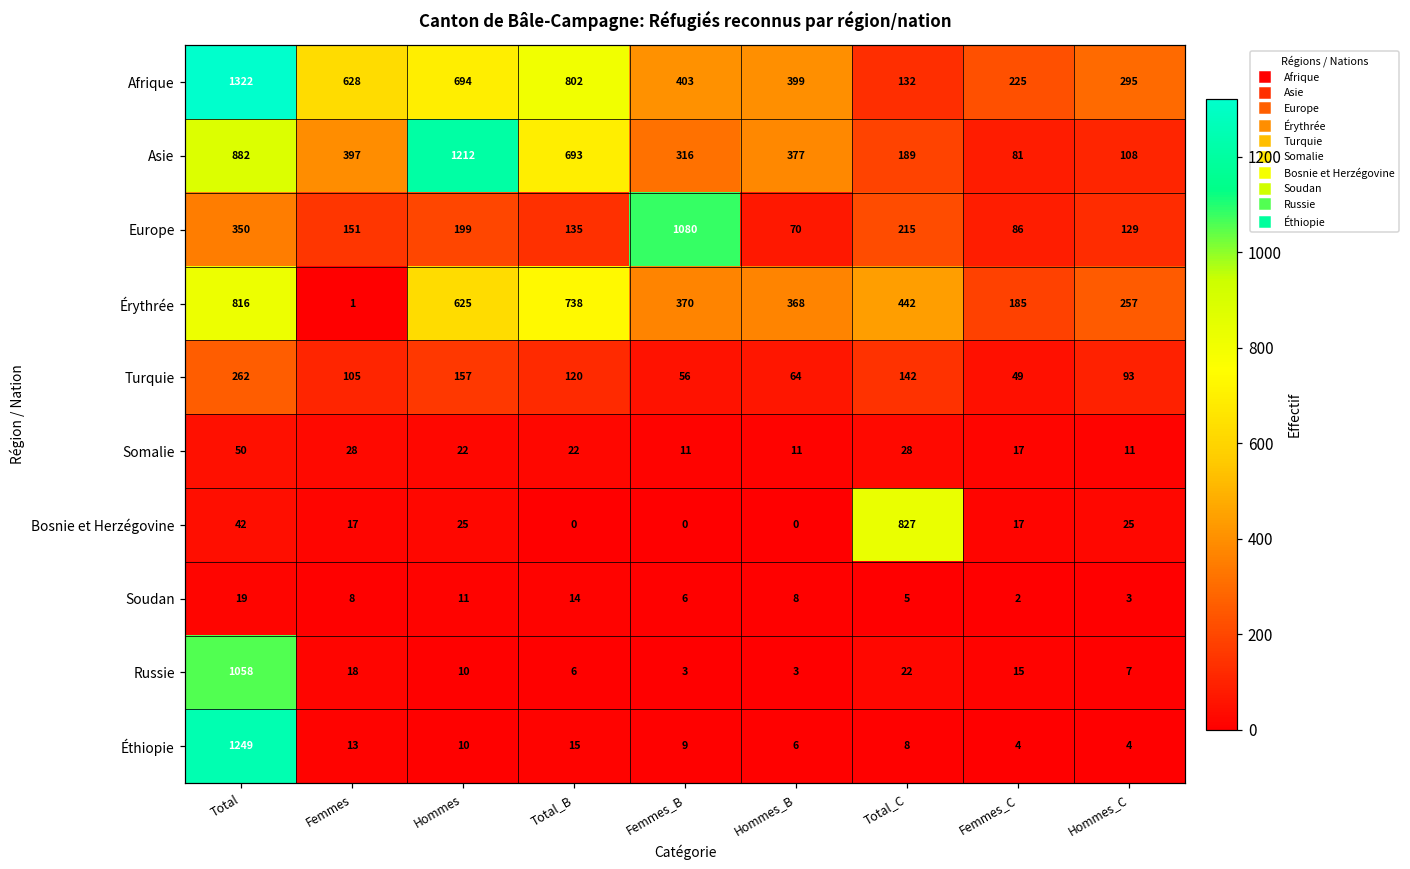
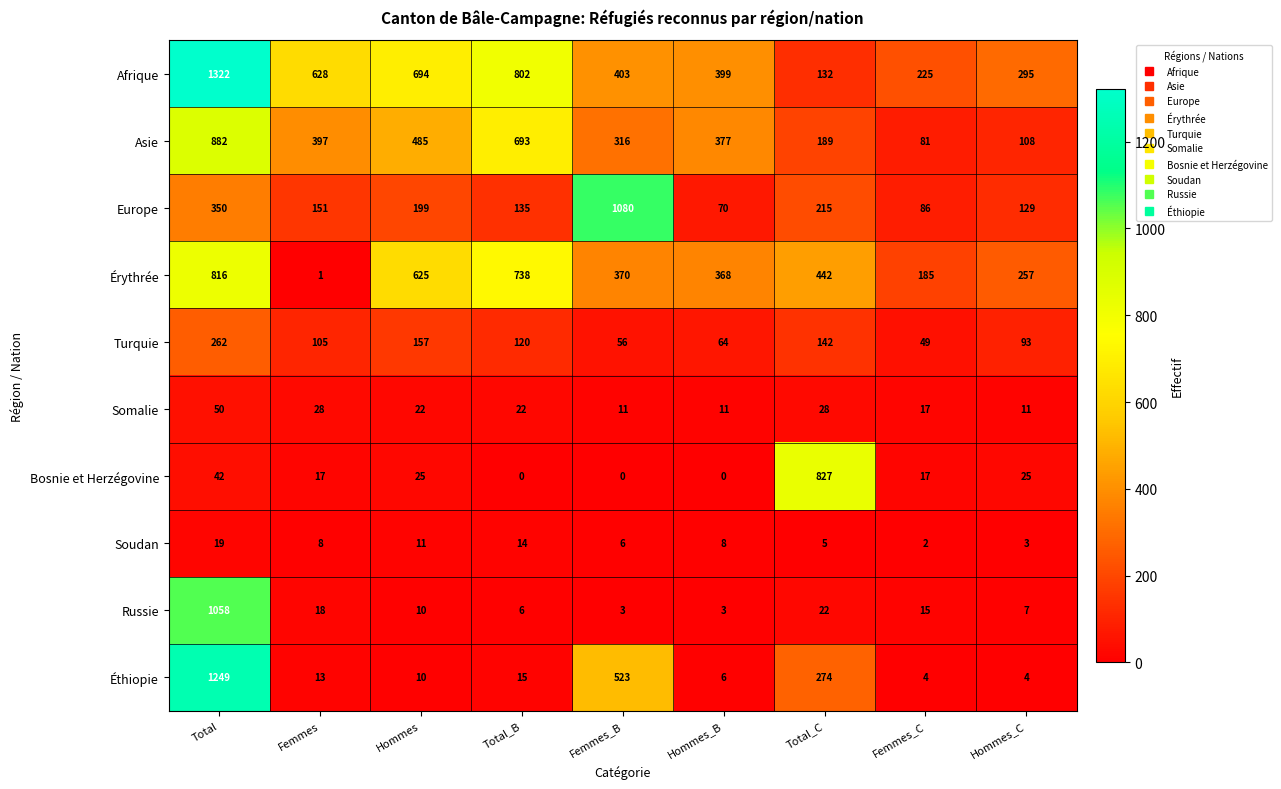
  {
    "Afrique": {
      "Total": 1322,
      "Femmes": 628,
      "Hommes": 694,
      "Total_B": 802,
      "Femmes_B": 403,
      "Hommes_B": 399,
      "Total_C": 132,
      "Femmes_C": 225,
      "Hommes_C": 295
    },
    "Asie": {
      "Total": 882,
      "Femmes": 397,
-     "Hommes": 1212,
+     "Hommes": 485,
      "Total_B": 693,
      "Femmes_B": 316,
      "Hommes_B": 377,
      "Total_C": 189,
      "Femmes_C": 81,
      "Hommes_C": 108
    },
    "Europe": {
      "Total": 350,
      "Femmes": 151,
      "Hommes": 199,
      "Total_B": 135,
      "Femmes_B": 1080,
      "Hommes_B": 70,
      "Total_C": 215,
      "Femmes_C": 86,
      "Hommes_C": 129
    },
    "Érythrée": {
      "Total": 816,
      "Femmes": 1,
      "Hommes": 625,
      "Total_B": 738,
      "Femmes_B": 370,
      "Hommes_B": 368,
      "Total_C": 442,
      "Femmes_C": 185,
      "Hommes_C": 257
    },
    "Turquie": {
      "Total": 262,
      "Femmes": 105,
      "Hommes": 157,
      "Total_B": 120,
      "Femmes_B": 56,
      "Hommes_B": 64,
      "Total_C": 142,
      "Femmes_C": 49,
      "Hommes_C": 93
    },
    "Somalie": {
      "Total": 50,
      "Femmes": 28,
      "Hommes": 22,
      "Total_B": 22,
      "Femmes_B": 11,
      "Hommes_B": 11,
      "Total_C": 28,
      "Femmes_C": 17,
      "Hommes_C": 11
    },
    "Bosnie et Herzégovine": {
      "Total": 42,
      "Femmes": 17,
      "Hommes": 25,
      "Total_B": 0,
      "Femmes_B": 0,
      "Hommes_B": 0,
      "Total_C": 827,
      "Femmes_C": 17,
      "Hommes_C": 25
    },
    "Soudan": {
      "Total": 19,
      "Femmes": 8,
      "Hommes": 11,
      "Total_B": 14,
      "Femmes_B": 6,
      "Hommes_B": 8,
      "Total_C": 5,
      "Femmes_C": 2,
      "Hommes_C": 3
    },
    "Russie": {
      "Total": 1058,
      "Femmes": 18,
      "Hommes": 10,
      "Total_B": 6,
      "Femmes_B": 3,
      "Hommes_B": 3,
      "Total_C": 22,
      "Femmes_C": 15,
      "Hommes_C": 7
    },
    "Éthiopie": {
      "Total": 1249,
      "Femmes": 13,
      "Hommes": 10,
      "Total_B": 15,
-     "Femmes_B": 9,
+     "Femmes_B": 523,
      "Hommes_B": 6,
-     "Total_C": 8,
+     "Total_C": 274,
      "Femmes_C": 4,
      "Hommes_C": 4
    }
  }
